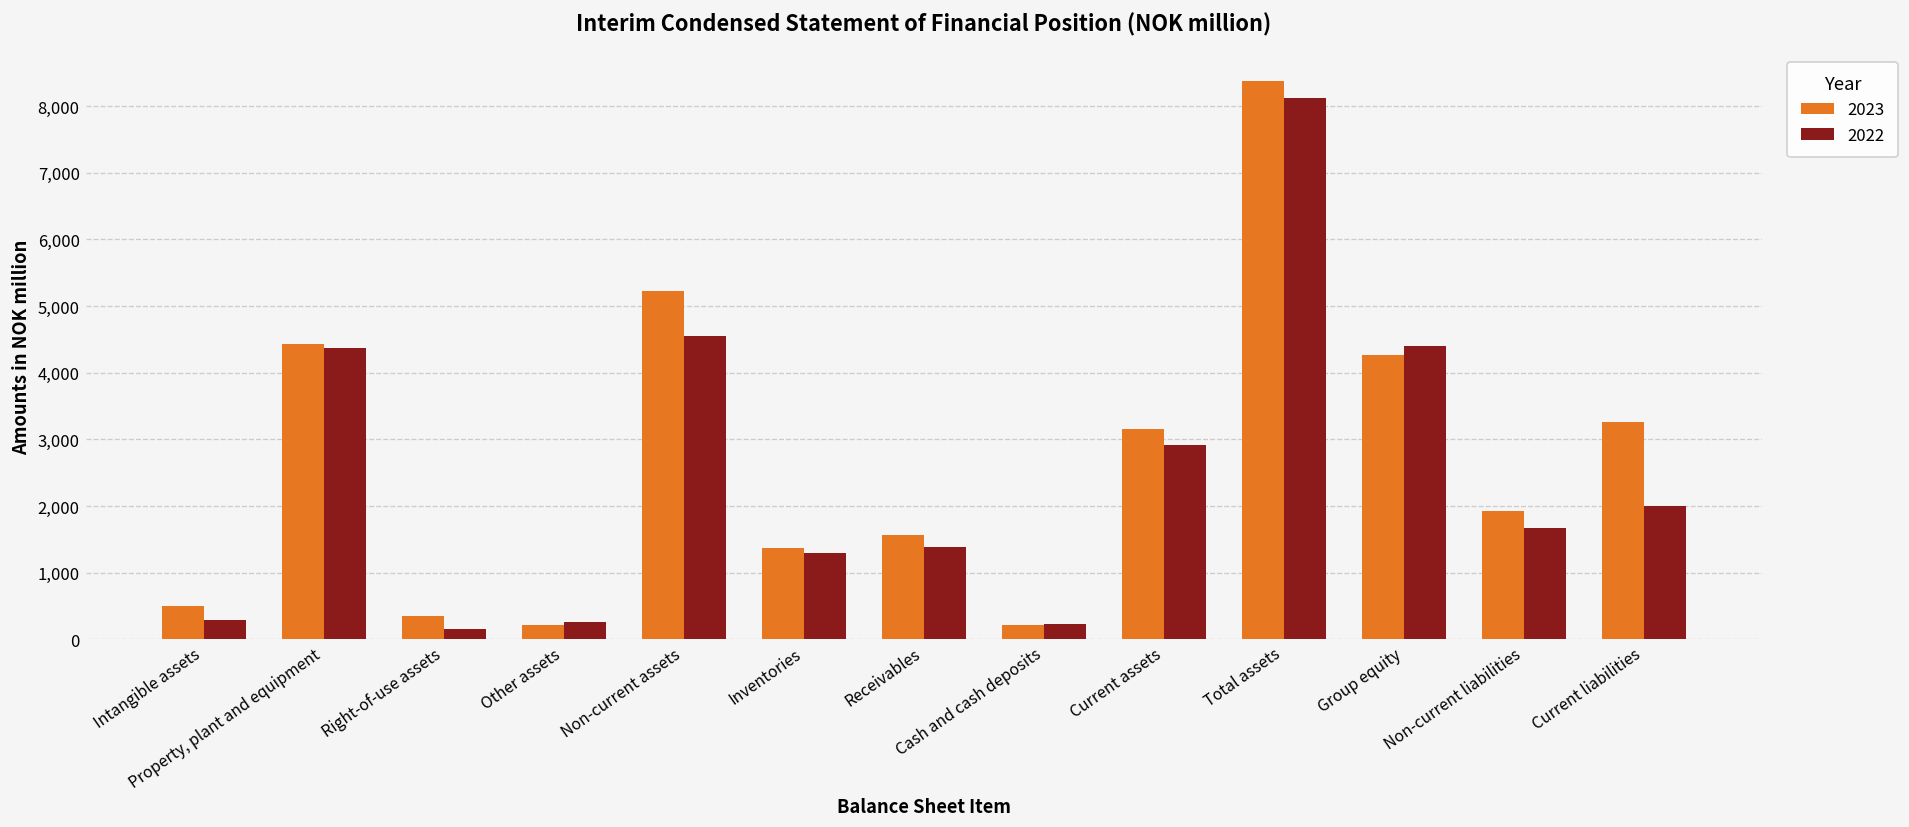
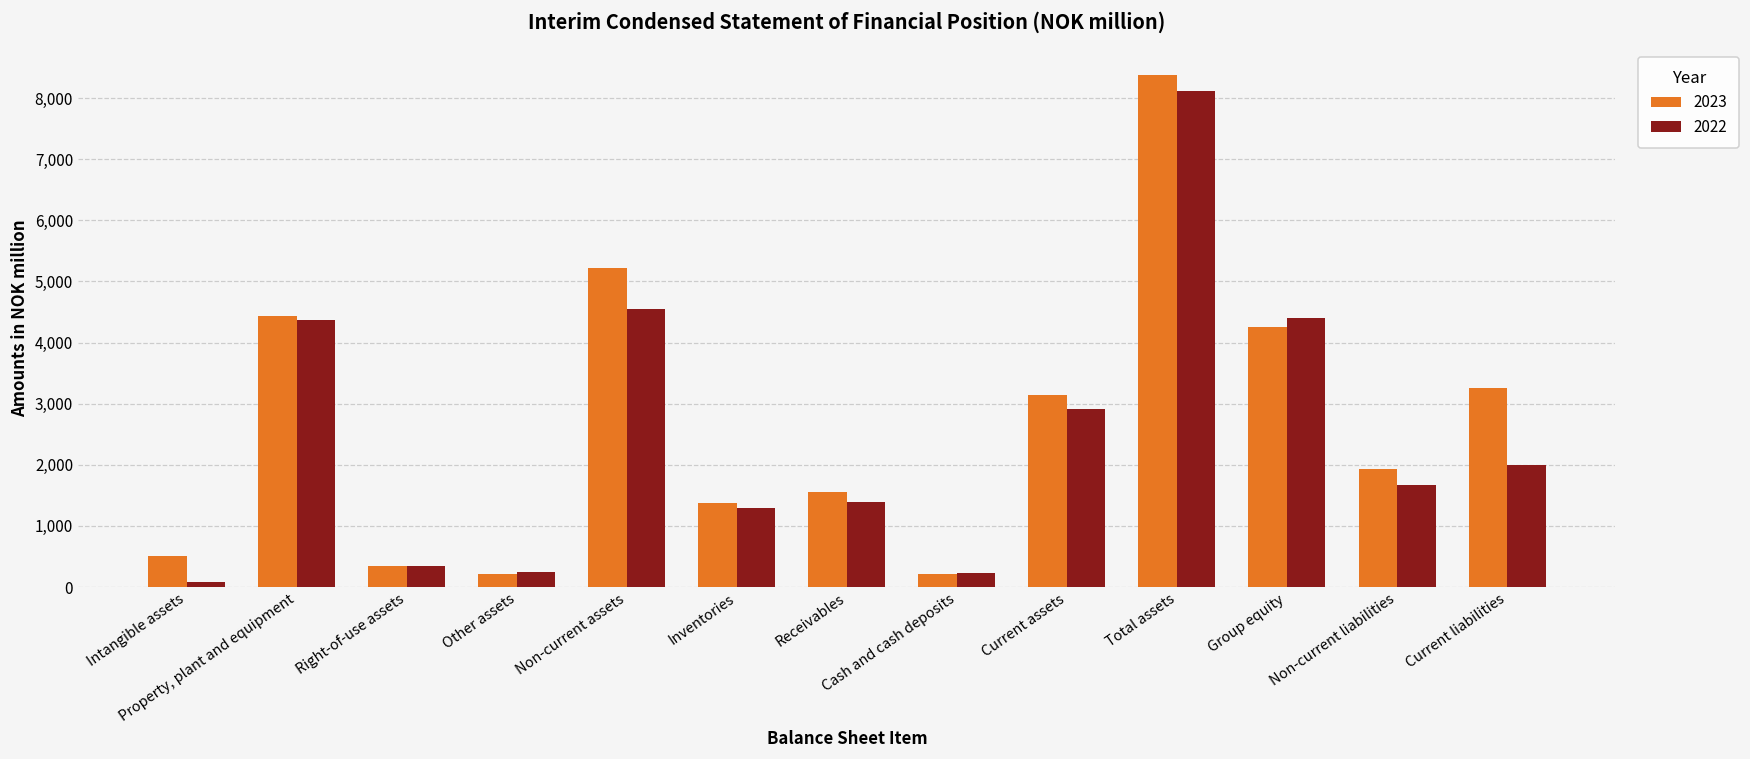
  {
    "2023": {
      "Intangible assets": "500",
      "Property, plant and equipment": "4,400",
      "Right-of-use assets": "400",
      "Other assets": "200",
      "Non-current assets": "5,200",
      "Inventories": "1,400",
      "Receivables": "1,600",
      "Cash and cash deposits": "200",
      "Current assets": "3,200",
      "Total assets": "8,400",
      "Group equity": "4,300",
      "Non-current liabilities": "1,900",
      "Current liabilities": "3,300"
    },
    "2022": {
-     "Intangible assets": "300",
+     "Intangible assets": "100",
      "Property, plant and equipment": "4,400",
-     "Right-of-use assets": "200",
+     "Right-of-use assets": "300",
      "Other assets": "300",
      "Non-current assets": "4,600",
      "Inventories": "1,300",
      "Receivables": "1,400",
      "Cash and cash deposits": "200",
      "Current assets": "2,900",
      "Total assets": "8,100",
      "Group equity": "4,400",
      "Non-current liabilities": "1,700",
      "Current liabilities": "2,000"
    }
  }
